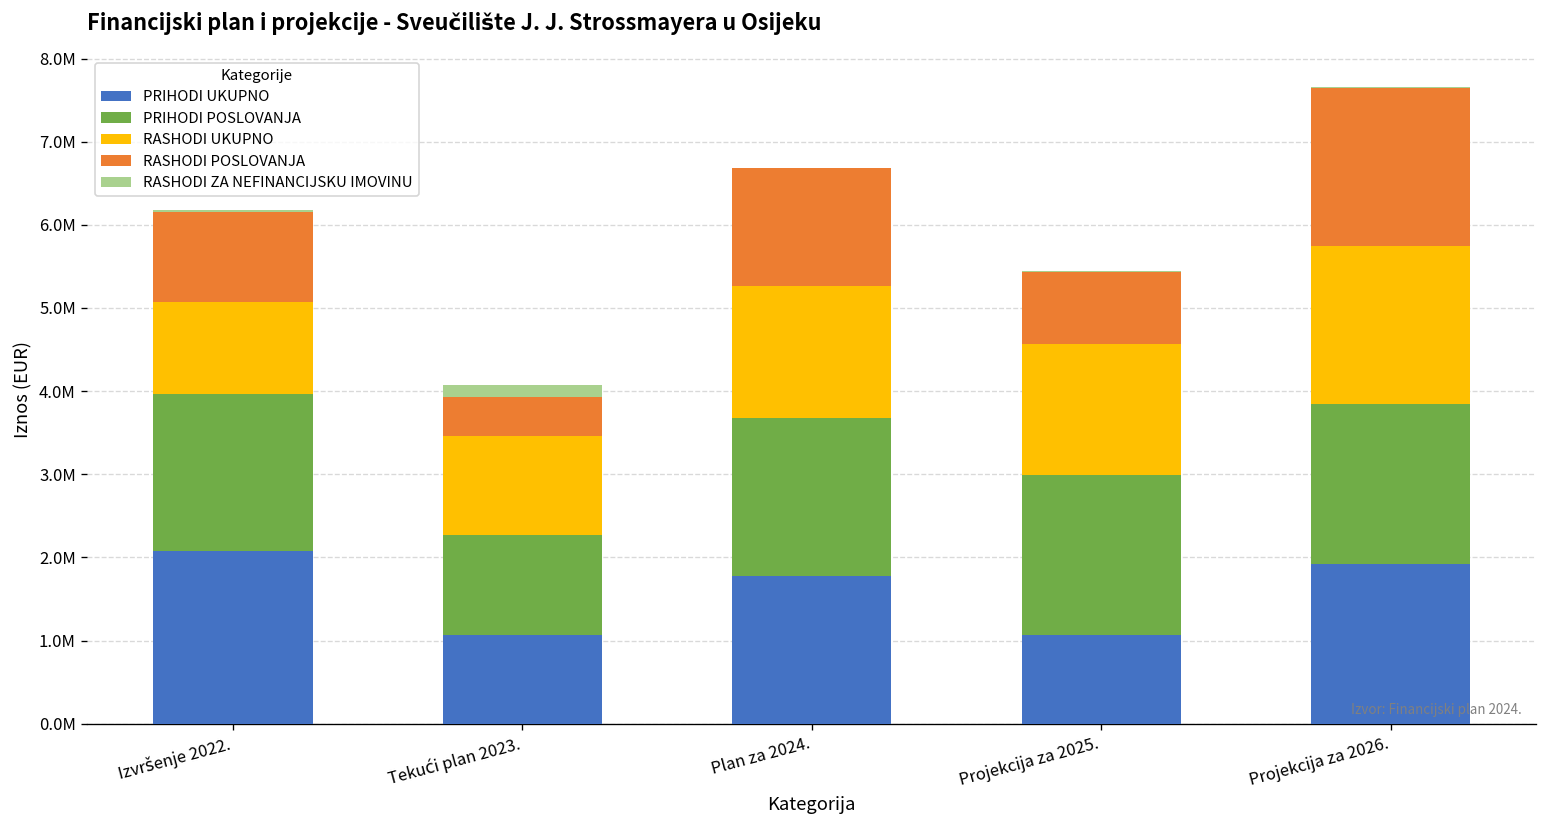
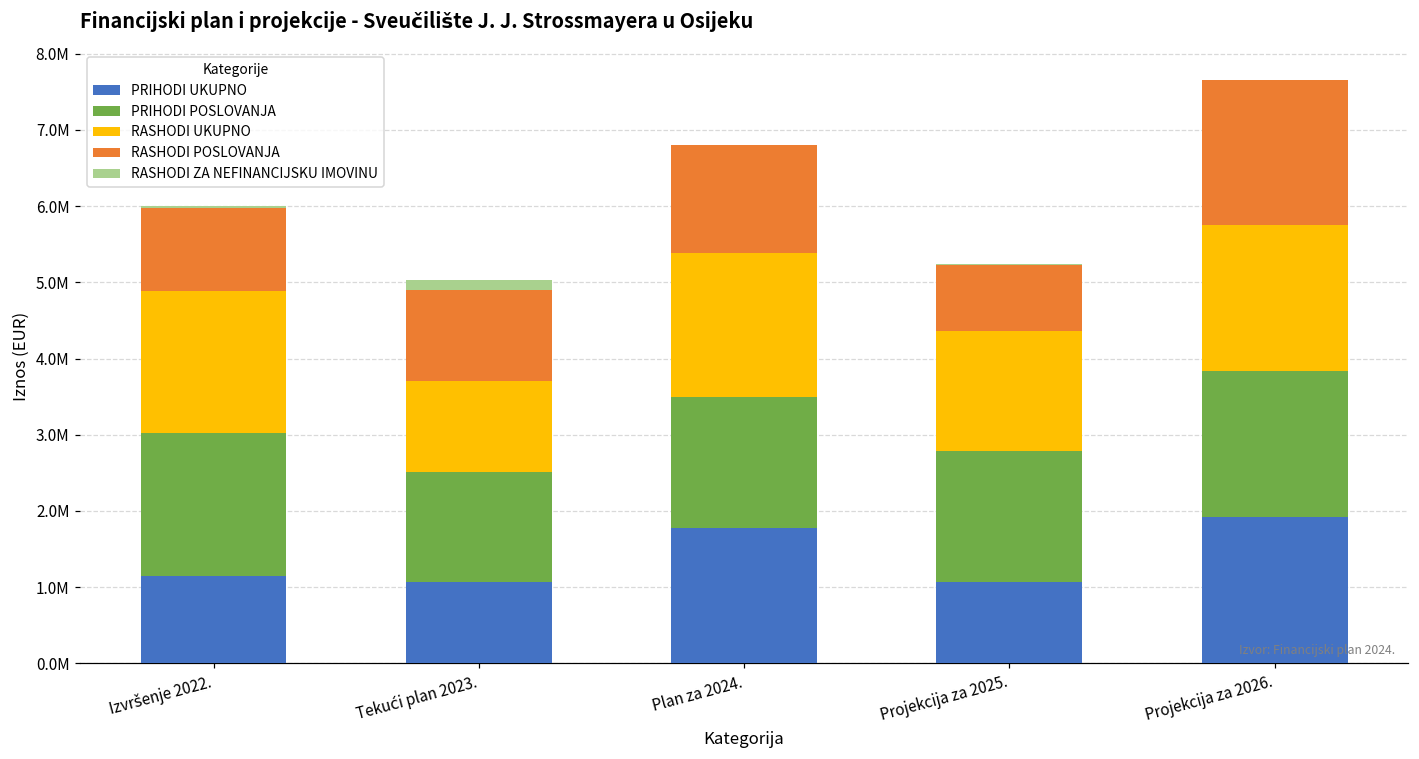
  {
    "PRIHODI UKUPNO": {
-     "Izvršenje 2022.": 2100000,
+     "Izvršenje 2022.": 1100000,
      "Tekući plan 2023.": 1100000,
      "Plan za 2024.": 1800000,
      "Projekcija za 2025.": 1100000
    },
    "PRIHODI POSLOVANJA": {
      "Izvršenje 2022.": 1900000,
-     "Tekući plan 2023.": 1200000,
-     "Plan za 2024.": 1900000,
-     "Projekcija za 2025.": 1900000,
+     "Tekući plan 2023.": 1400000,
+     "Plan za 2024.": 1700000,
+     "Projekcija za 2025.": 1700000,
      "Projekcija za 2026.": 1900000
    },
    "RASHODI UKUPNO": {
-     "Izvršenje 2022.": 1100000,
+     "Izvršenje 2022.": 1900000,
      "Tekući plan 2023.": 1200000,
-     "Plan za 2024.": 1600000,
+     "Plan za 2024.": 1900000,
      "Projekcija za 2025.": 1600000,
      "Projekcija za 2026.": 1900000
    },
    "RASHODI POSLOVANJA": {
      "Izvršenje 2022.": 1100000,
-     "Tekući plan 2023.": 500000,
+     "Tekući plan 2023.": 1200000,
      "Plan za 2024.": 1400000,
      "Projekcija za 2025.": 900000,
      "Projekcija za 2026.": 1900000
    },
    "RASHODI ZA NEFINANCIJSKU IMOVINU": {
      "Tekući plan 2023.": 100000
    }
  }
